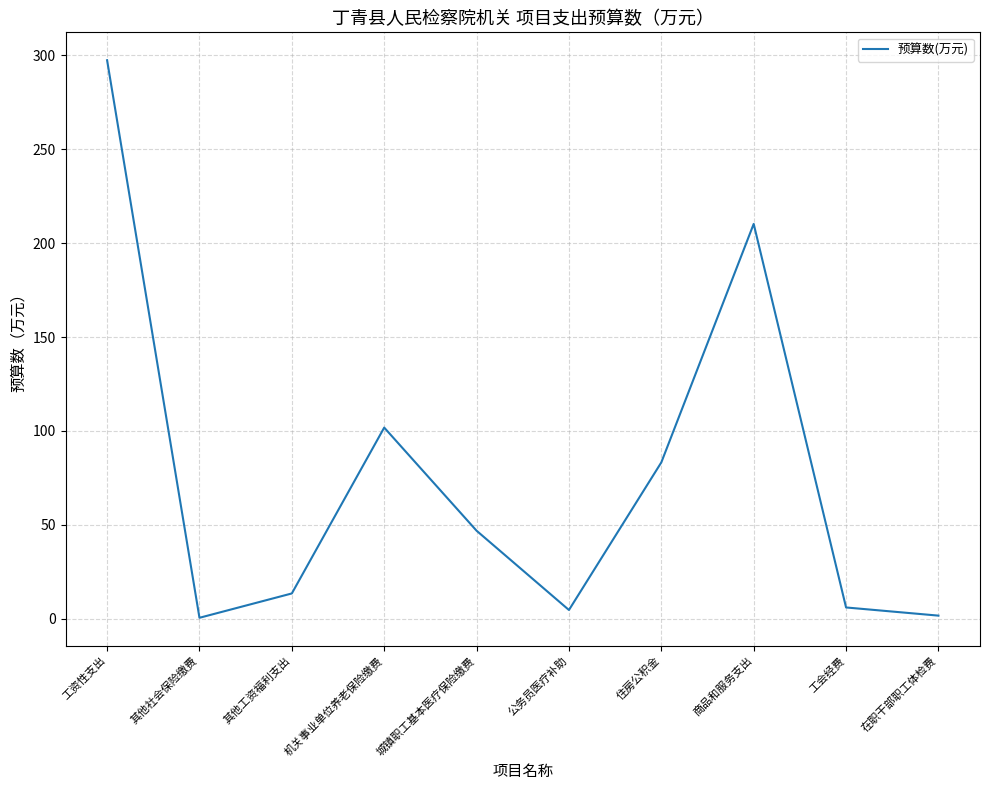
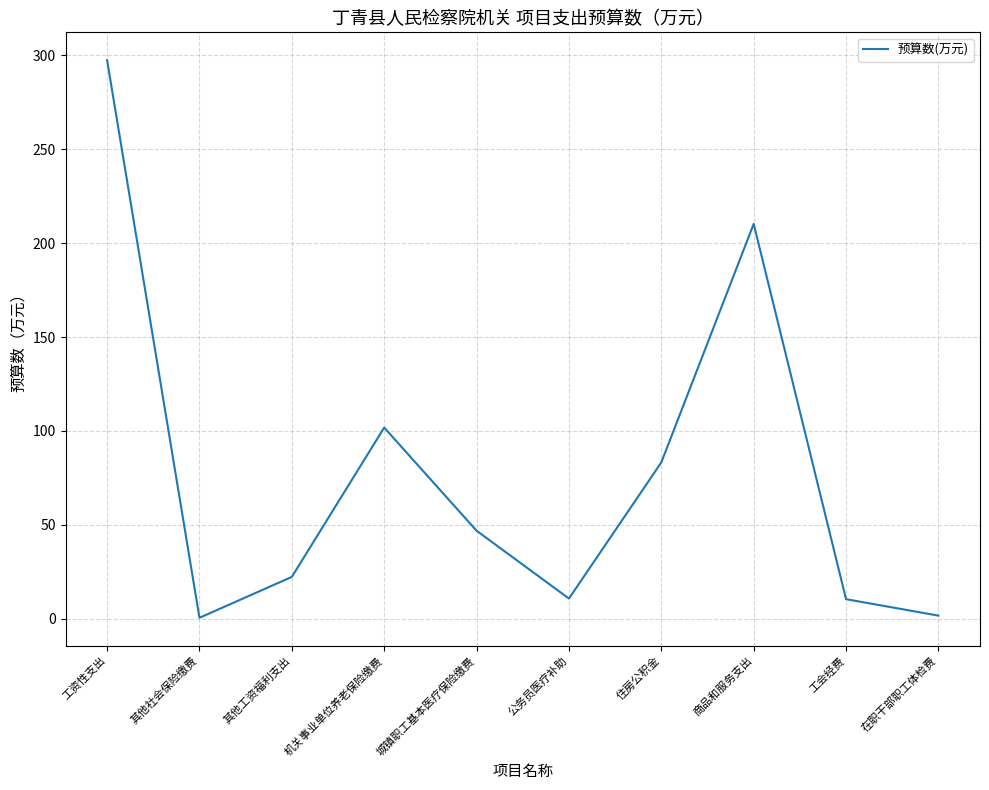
  {
    "工资性支出": 297,
    "其他社会保险缴费": 1,
-   "其他工资福利支出": 14,
+   "其他工资福利支出": 22,
    "机关事业单位养老保险缴费": 102,
    "城镇职工基本医疗保险缴费": 47,
-   "公务员医疗补助": 5,
+   "公务员医疗补助": 11,
    "住房公积金": 83,
    "商品和服务支出": 210,
-   "工会经费": 6,
+   "工会经费": 10,
    "在职干部职工体检费": 2
  }
